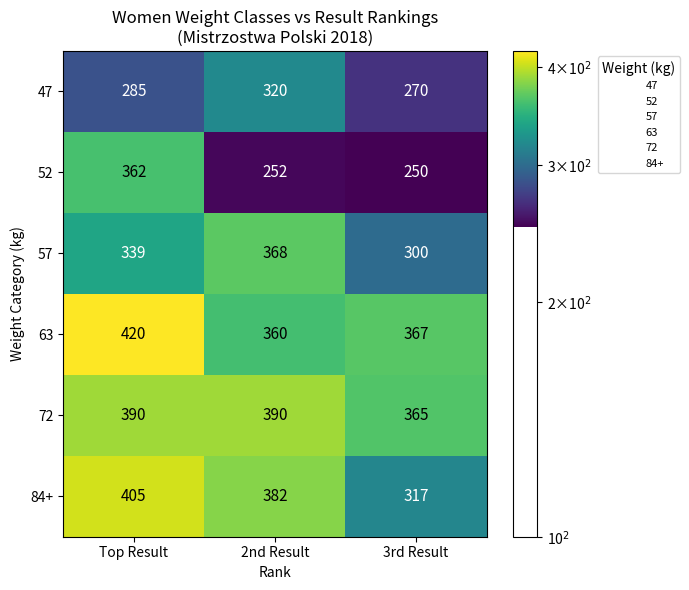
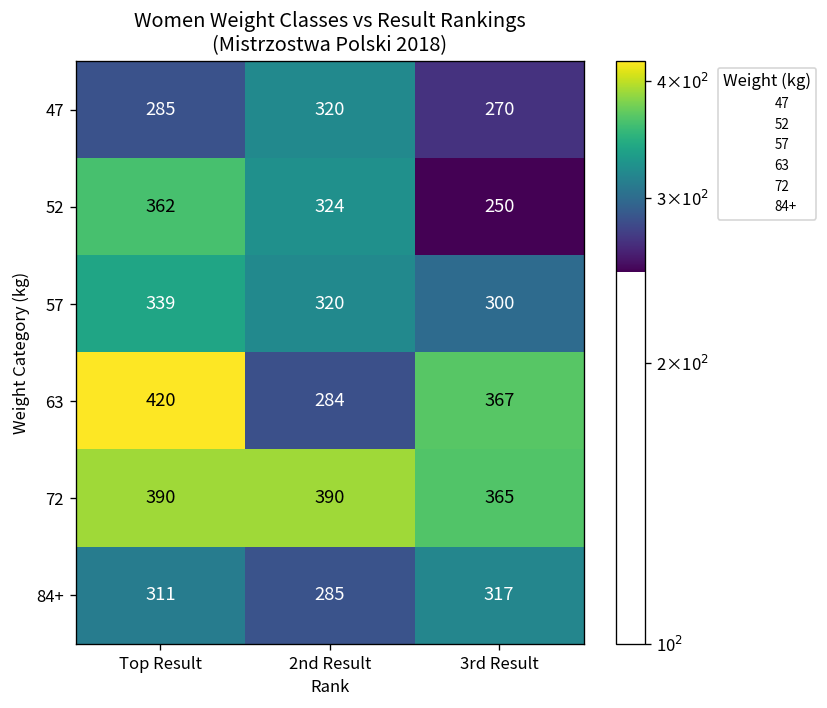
  {
    "47": {
      "Top Result": 285,
      "2nd Result": 320,
      "3rd Result": 270
    },
    "52": {
      "Top Result": 362,
-     "2nd Result": 252,
+     "2nd Result": 324,
      "3rd Result": 250
    },
    "57": {
      "Top Result": 339,
-     "2nd Result": 368,
+     "2nd Result": 320,
      "3rd Result": 300
    },
    "63": {
      "Top Result": 420,
-     "2nd Result": 360,
+     "2nd Result": 284,
      "3rd Result": 367
    },
    "72": {
      "Top Result": 390,
      "2nd Result": 390,
      "3rd Result": 365
    },
    "84+": {
-     "Top Result": 405,
-     "2nd Result": 382,
+     "Top Result": 311,
+     "2nd Result": 285,
      "3rd Result": 317
    }
  }
